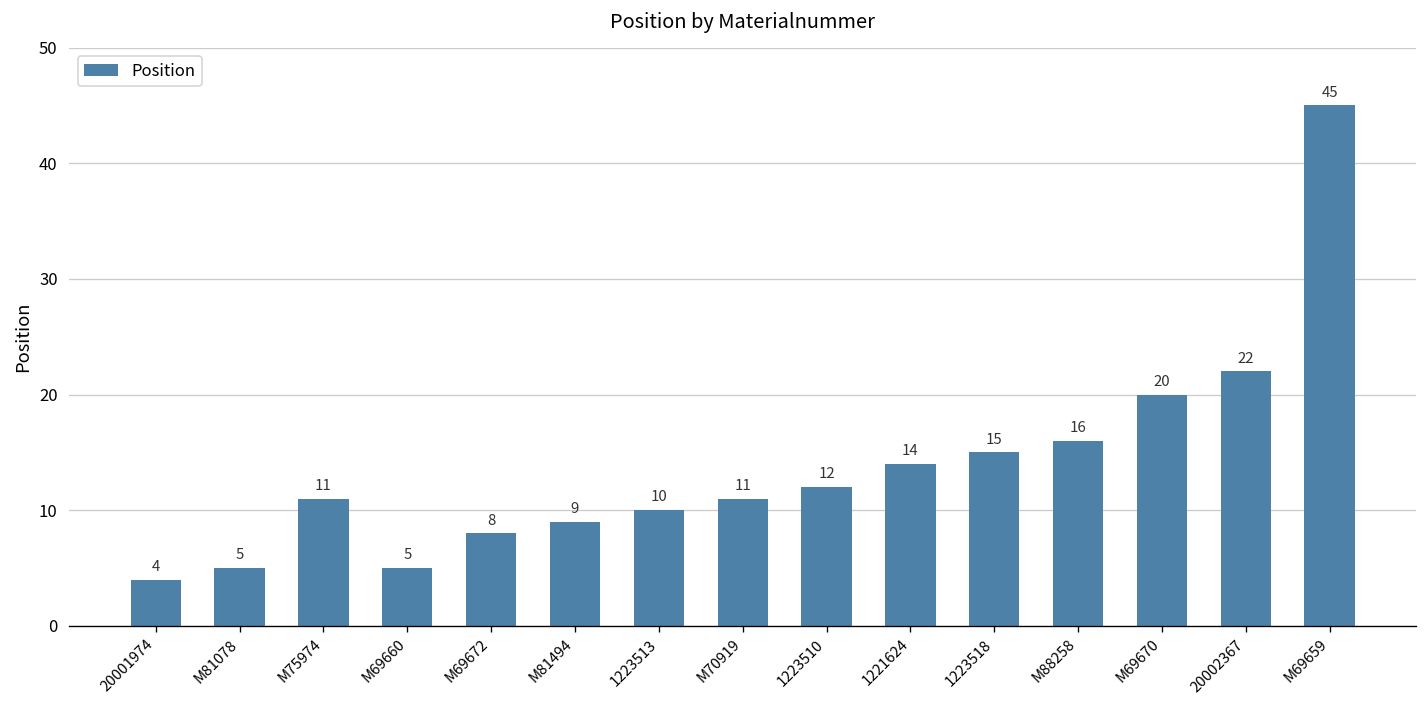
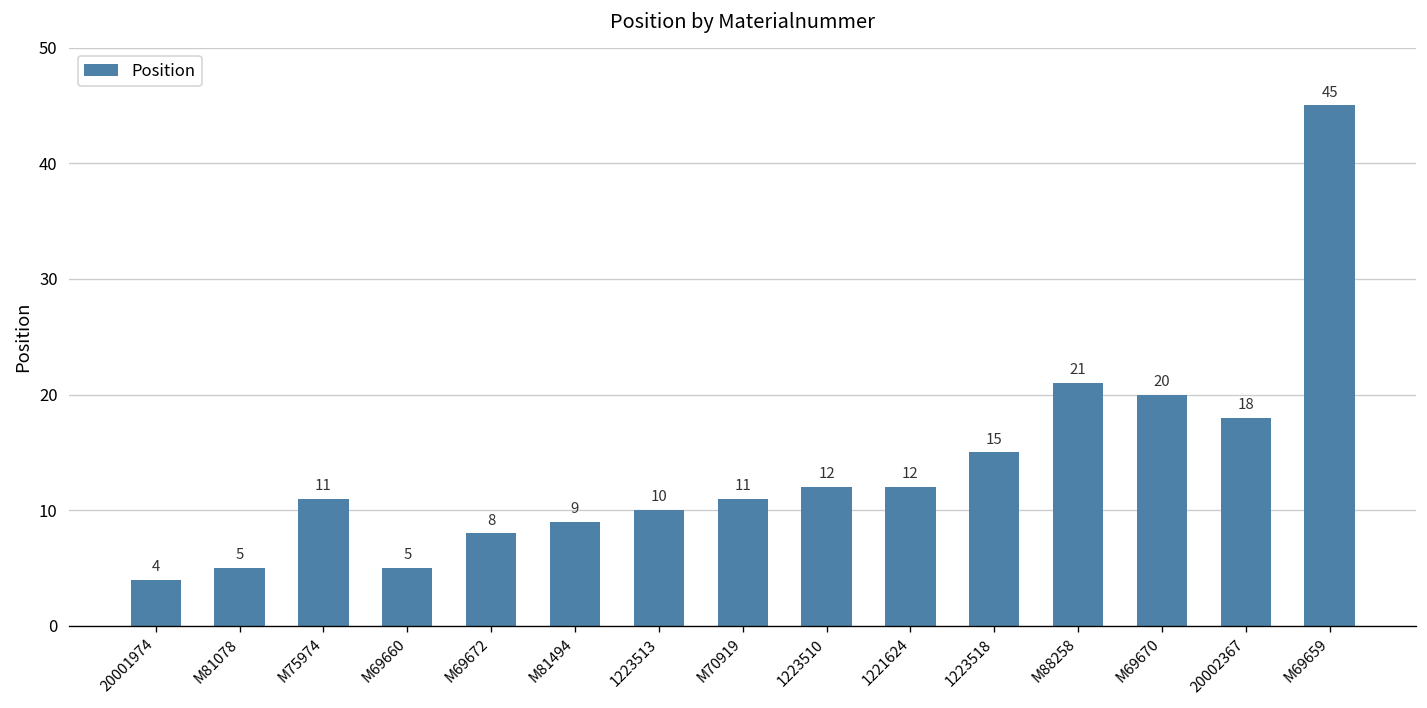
  {
    "20001974": 4,
    "M81078": 5,
    "M75974": 11,
    "M69660": 5,
    "M69672": 8,
    "M81494": 9,
    "1223513": 10,
    "M70919": 11,
    "1223510": 12,
-   "1221624": 14,
+   "1221624": 12,
    "1223518": 15,
-   "M88258": 16,
+   "M88258": 21,
    "M69670": 20,
-   "20002367": 22,
+   "20002367": 18,
    "M69659": 45
  }
